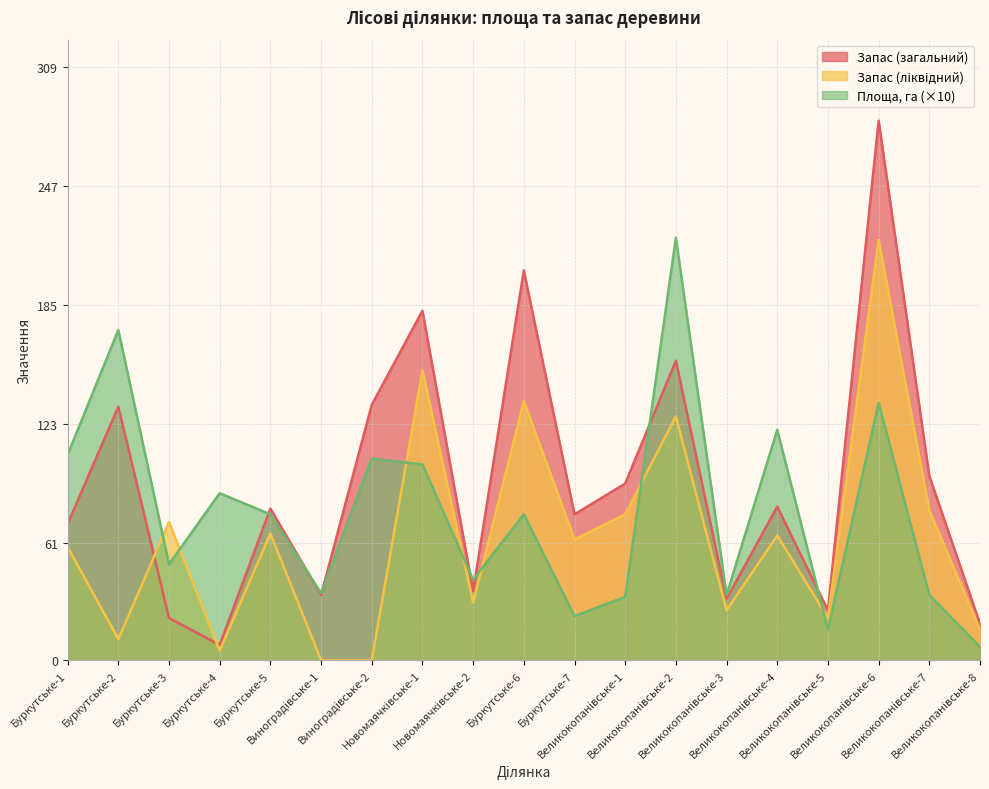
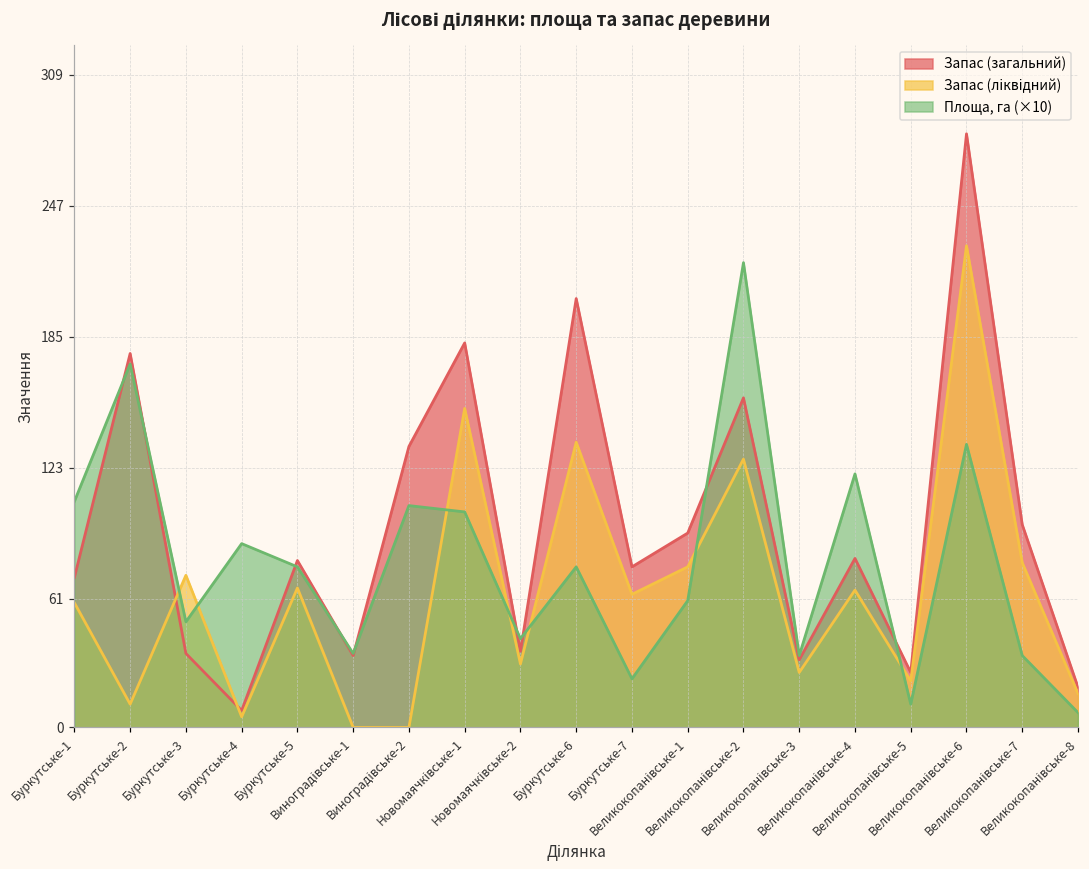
  {
    "Запас (загальний)": {
      "Буркутське-1": 71,
-     "Буркутське-2": 132,
-     "Буркутське-3": 22,
+     "Буркутське-2": 177,
+     "Буркутське-3": 35,
      "Буркутське-4": 8,
      "Буркутське-5": 79,
      "Виноградівське-2": 133,
      "Новомаячківське-1": 182,
      "Новомаячківське-2": 36,
      "Буркутське-6": 203,
      "Буркутське-7": 76,
      "Великокопанівське-1": 92,
      "Великокопанівське-2": 156,
      "Великокопанівське-3": 32,
      "Великокопанівське-4": 80,
      "Великокопанівське-5": 26,
      "Великокопанівське-6": 281,
      "Великокопанівське-7": 96,
      "Великокопанівське-8": 19
    },
    "Запас (ліквідний)": {
      "Буркутське-1": 59,
      "Буркутське-2": 11,
      "Буркутське-3": 72,
      "Буркутське-4": 5,
      "Буркутське-5": 66,
      "Виноградівське-1": 0,
      "Виноградівське-2": 0,
      "Новомаячківське-1": 151,
      "Новомаячківське-2": 30,
      "Буркутське-6": 135,
      "Буркутське-7": 63,
      "Великокопанівське-1": 76,
      "Великокопанівське-2": 127,
      "Великокопанівське-3": 26,
      "Великокопанівське-4": 65,
      "Великокопанівське-5": 22,
-     "Великокопанівське-6": 219,
+     "Великокопанівське-6": 228,
      "Великокопанівське-7": 78,
      "Великокопанівське-8": 16
    },
    "Площа, га (×10)": {
      "Буркутське-1": 107,
      "Буркутське-2": 172,
      "Буркутське-3": 50,
      "Буркутське-4": 87,
      "Буркутське-5": 76,
      "Виноградівське-2": 105,
      "Новомаячківське-1": 102,
      "Новомаячківське-2": 42,
      "Буркутське-6": 76,
      "Буркутське-7": 23,
-     "Великокопанівське-1": 33,
+     "Великокопанівське-1": 60,
      "Великокопанівське-2": 220,
      "Великокопанівське-3": 34,
      "Великокопанівське-4": 120,
-     "Великокопанівське-5": 16,
+     "Великокопанівське-5": 11,
      "Великокопанівське-6": 134,
      "Великокопанівське-7": 34,
      "Великокопанівське-8": 7
    }
  }
